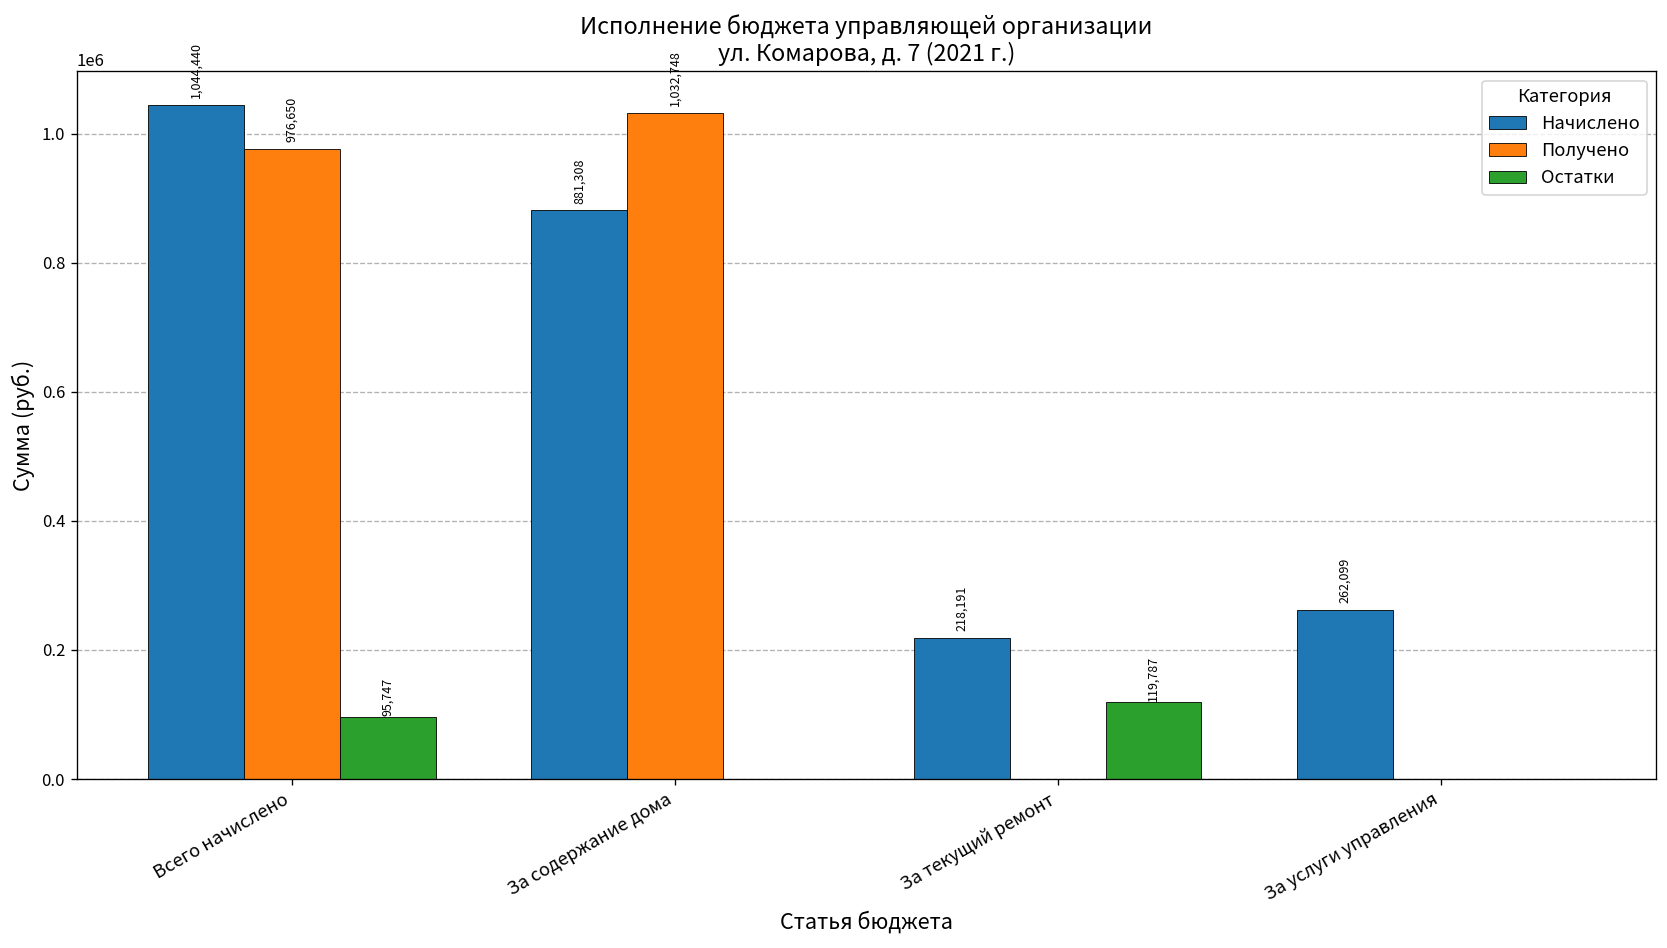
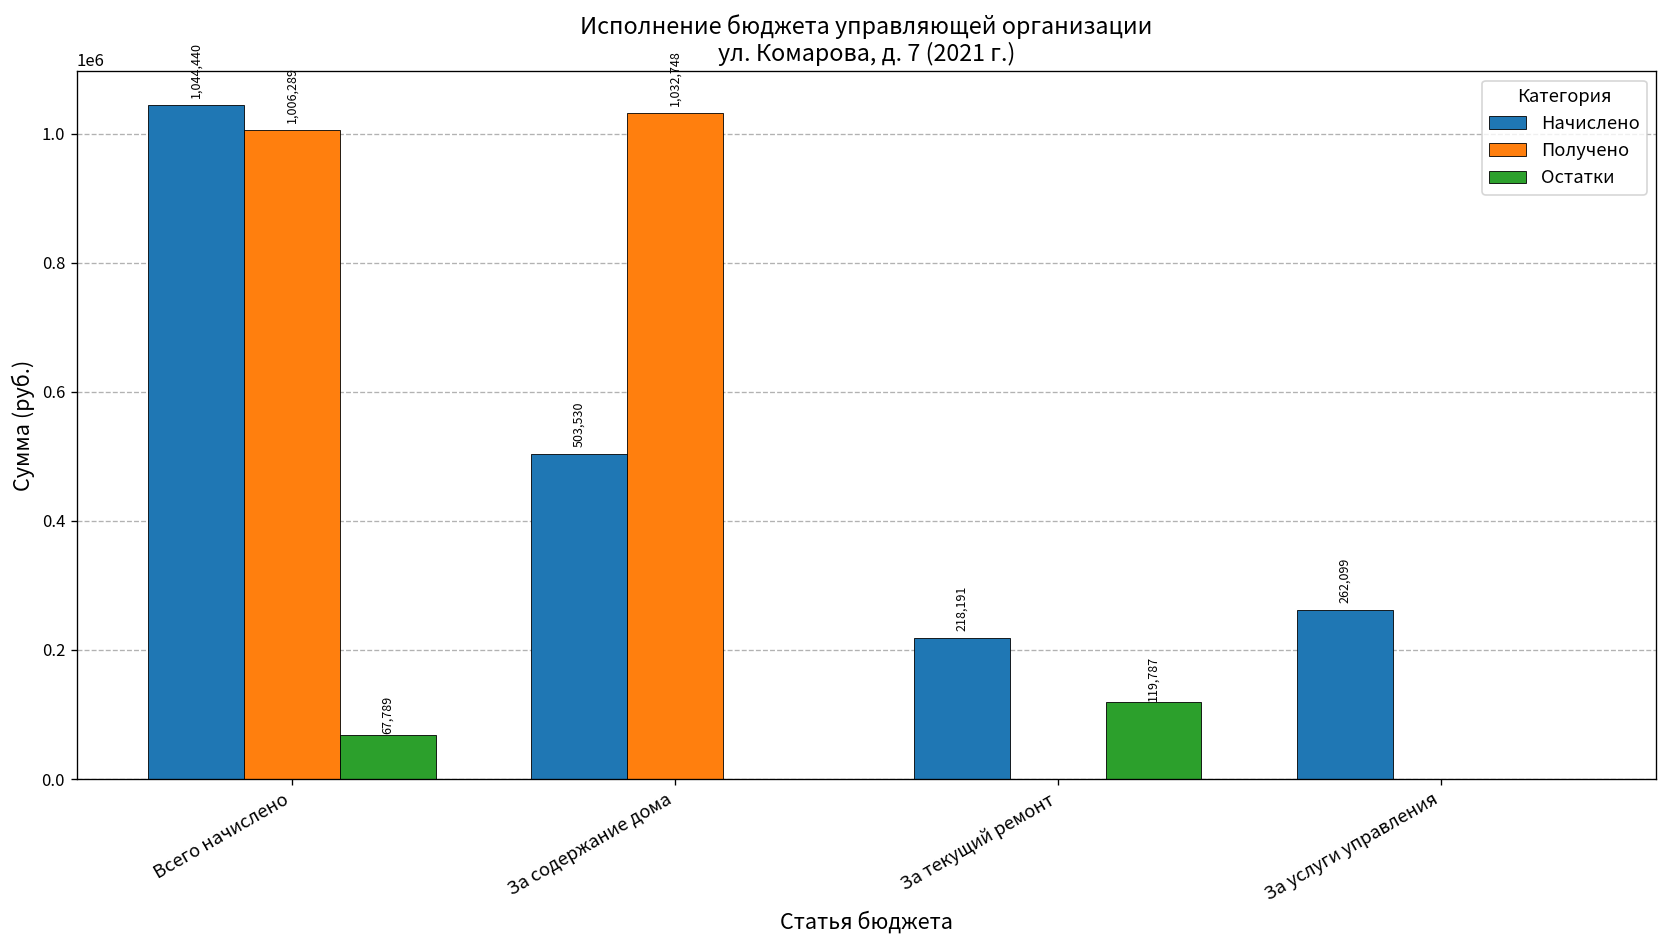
  {
    "Начислено": {
      "Всего начислено": "1,044,440",
-     "За содержание дома": "881,308",
+     "За содержание дома": "503,530",
      "За текущий ремонт": "218,191",
      "За услуги управления": "262,099"
    },
    "Получено": {
-     "Всего начислено": "976,650",
+     "Всего начислено": "1,006,289",
      "За содержание дома": "1,032,748"
    },
    "Остатки": {
-     "Всего начислено": "95,747",
+     "Всего начислено": "67,789",
      "За текущий ремонт": "119,787"
    }
  }
